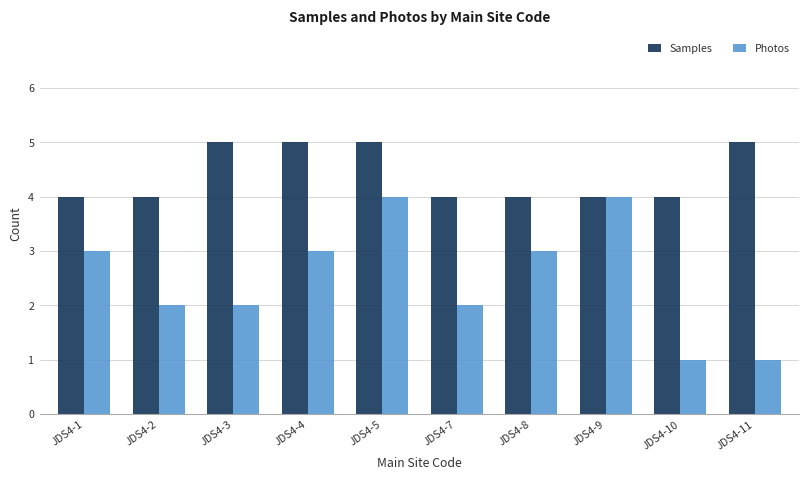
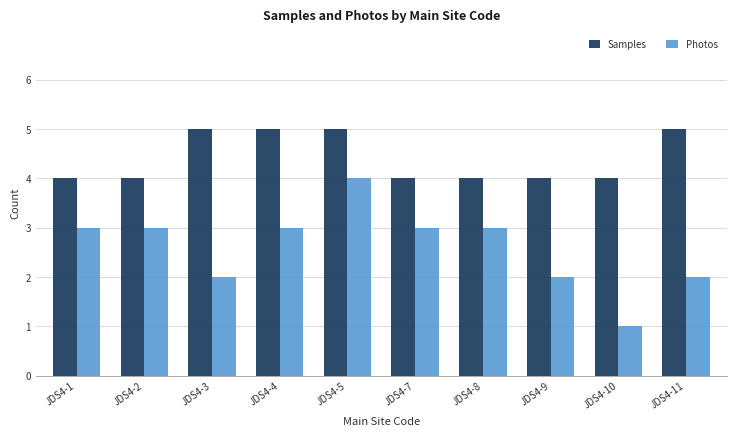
  {
    "Samples": {
      "JDS4-1": 4,
      "JDS4-2": 4,
      "JDS4-3": 5,
      "JDS4-4": 5,
      "JDS4-5": 5,
      "JDS4-7": 4,
      "JDS4-8": 4,
      "JDS4-9": 4,
      "JDS4-10": 4,
      "JDS4-11": 5
    },
    "Photos": {
      "JDS4-1": 3,
-     "JDS4-2": 2,
+     "JDS4-2": 3,
      "JDS4-3": 2,
      "JDS4-4": 3,
      "JDS4-5": 4,
-     "JDS4-7": 2,
+     "JDS4-7": 3,
      "JDS4-8": 3,
-     "JDS4-9": 4,
+     "JDS4-9": 2,
      "JDS4-10": 1,
-     "JDS4-11": 1
+     "JDS4-11": 2
    }
  }
